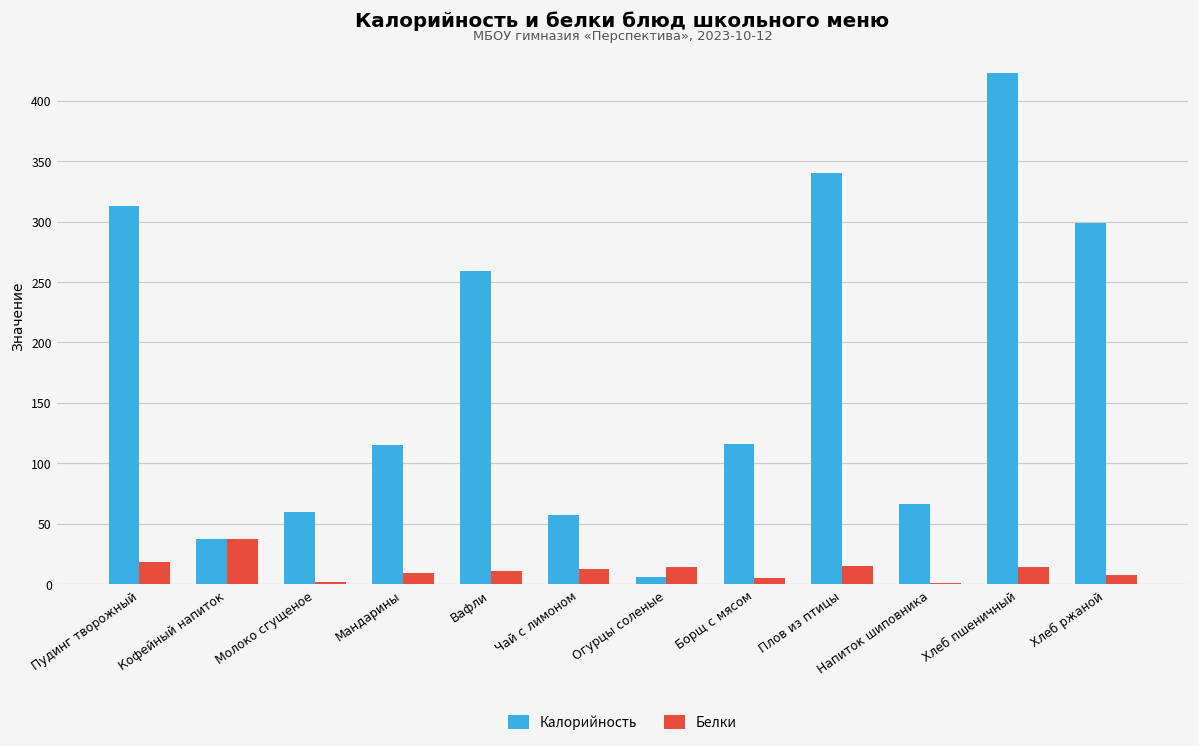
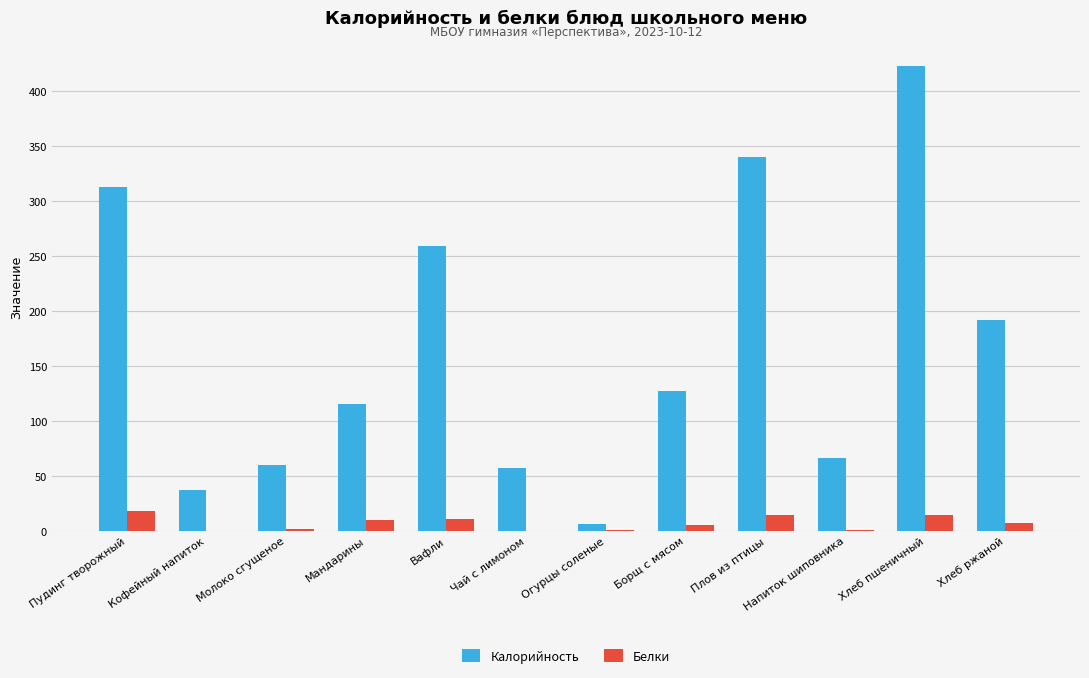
  {
    "Калорийность": {
      "Пудинг творожный": 313,
      "Кофейный напиток": 37,
      "Молоко сгущеное": 60,
      "Мандарины": 115,
      "Вафли": 259,
      "Чай с лимоном": 57,
      "Огурцы соленые": 6,
-     "Борщ с мясом": 116,
+     "Борщ с мясом": 127,
      "Плов из птицы": 340,
      "Напиток шиповника": 66,
      "Хлеб пшеничный": 423,
-     "Хлеб ржаной": 299
+     "Хлеб ржаной": 192
    },
    "Белки": {
      "Пудинг творожный": 18,
-     "Кофейный напиток": 37,
+     "Кофейный напиток": 0,
      "Мандарины": 10,
      "Вафли": 11,
-     "Чай с лимоном": 12,
-     "Огурцы соленые": 14,
+     "Чай с лимоном": 0,
+     "Огурцы соленые": 0,
      "Борщ с мясом": 5,
      "Плов из птицы": 15,
      "Хлеб пшеничный": 14,
      "Хлеб ржаной": 7
    }
  }
